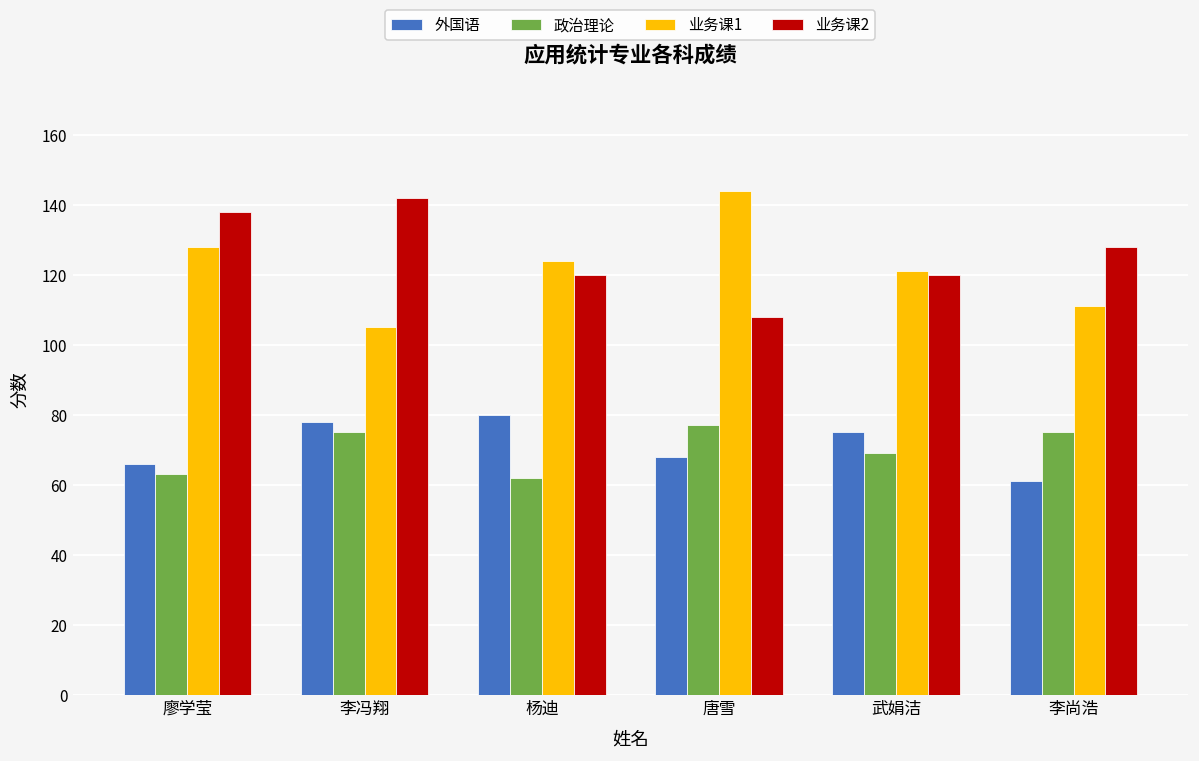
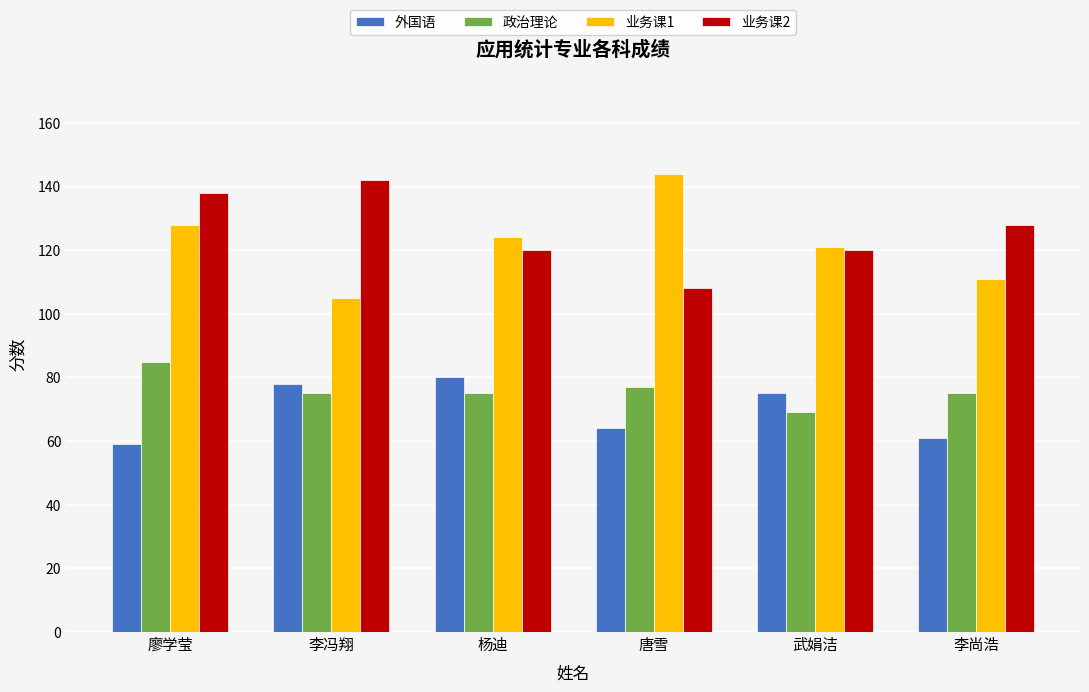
  {
    "外国语": {
-     "廖学莹": 66,
+     "廖学莹": 59,
      "李冯翔": 78,
      "杨迪": 80,
-     "唐雪": 68,
+     "唐雪": 64,
      "武娟洁": 75,
      "李尚浩": 61
    },
    "政治理论": {
-     "廖学莹": 63,
+     "廖学莹": 85,
      "李冯翔": 75,
-     "杨迪": 62,
+     "杨迪": 75,
      "唐雪": 77,
      "武娟洁": 69,
      "李尚浩": 75
    },
    "业务课1": {
      "廖学莹": 128,
      "李冯翔": 105,
      "杨迪": 124,
      "唐雪": 144,
      "武娟洁": 121,
      "李尚浩": 111
    },
    "业务课2": {
      "廖学莹": 138,
      "李冯翔": 142,
      "杨迪": 120,
      "唐雪": 108,
      "武娟洁": 120,
      "李尚浩": 128
    }
  }
